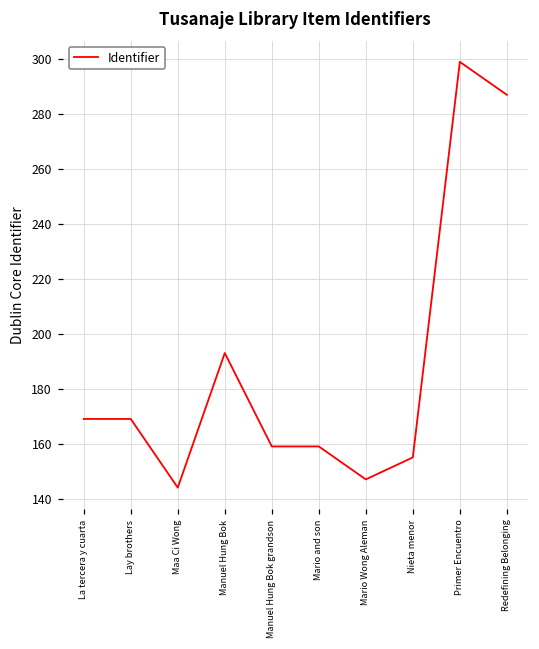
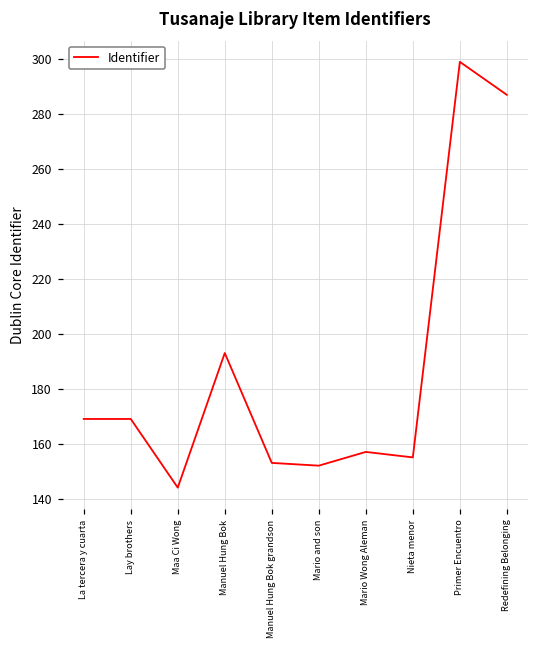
  {
    "La tercera y cuarta": 169,
    "Lay brothers": 169,
    "Maa Ci Wong": 144,
    "Manuel Hung Bok": 193,
-   "Manuel Hung Bok grandson": 159,
-   "Mario and son": 159,
-   "Mario Wong Aleman": 147,
+   "Manuel Hung Bok grandson": 153,
+   "Mario and son": 152,
+   "Mario Wong Aleman": 157,
    "Nieta menor": 155,
    "Primer Encuentro": 299,
    "Redefining Belonging": 287
  }
